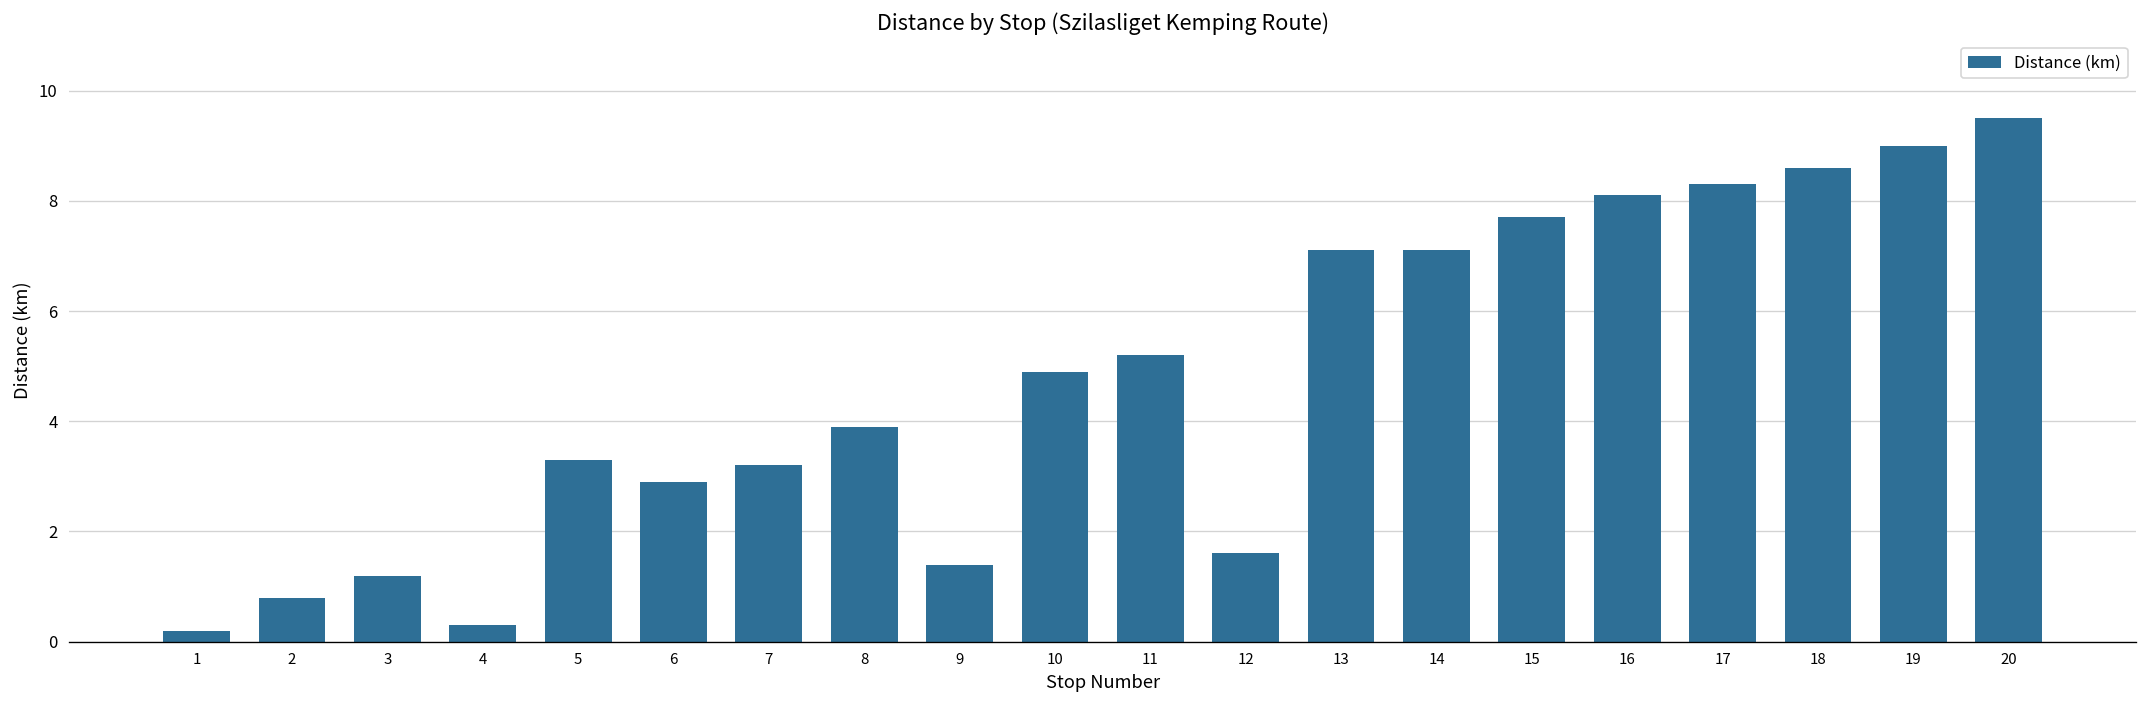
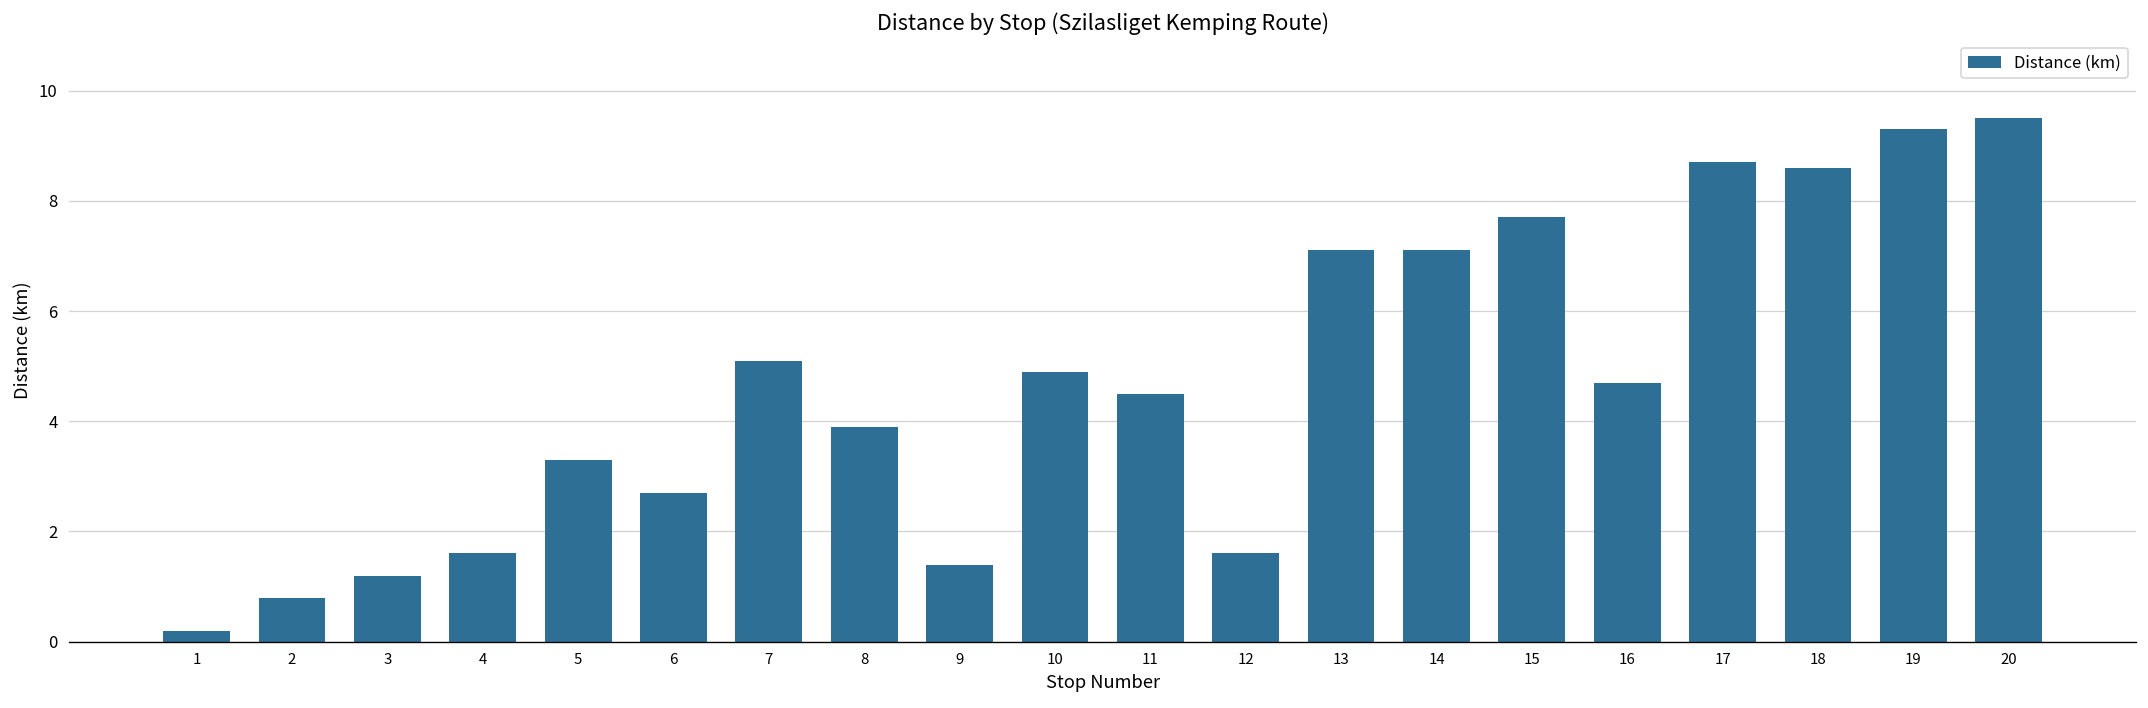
  {
    "1": 0.2,
    "2": 0.8,
    "3": 1.2,
-   "4": 0.3,
+   "4": 1.6,
    "5": 3.3,
-   "6": 2.9,
-   "7": 3.2,
+   "6": 2.7,
+   "7": 5.1,
    "8": 3.9,
    "9": 1.4,
    "10": 4.9,
-   "11": 5.2,
+   "11": 4.5,
    "12": 1.6,
    "13": 7.1,
    "14": 7.1,
    "15": 7.7,
-   "16": 8.1,
-   "17": 8.3,
+   "16": 4.7,
+   "17": 8.7,
    "18": 8.6,
-   "19": 9.0,
+   "19": 9.3,
    "20": 9.5
  }
